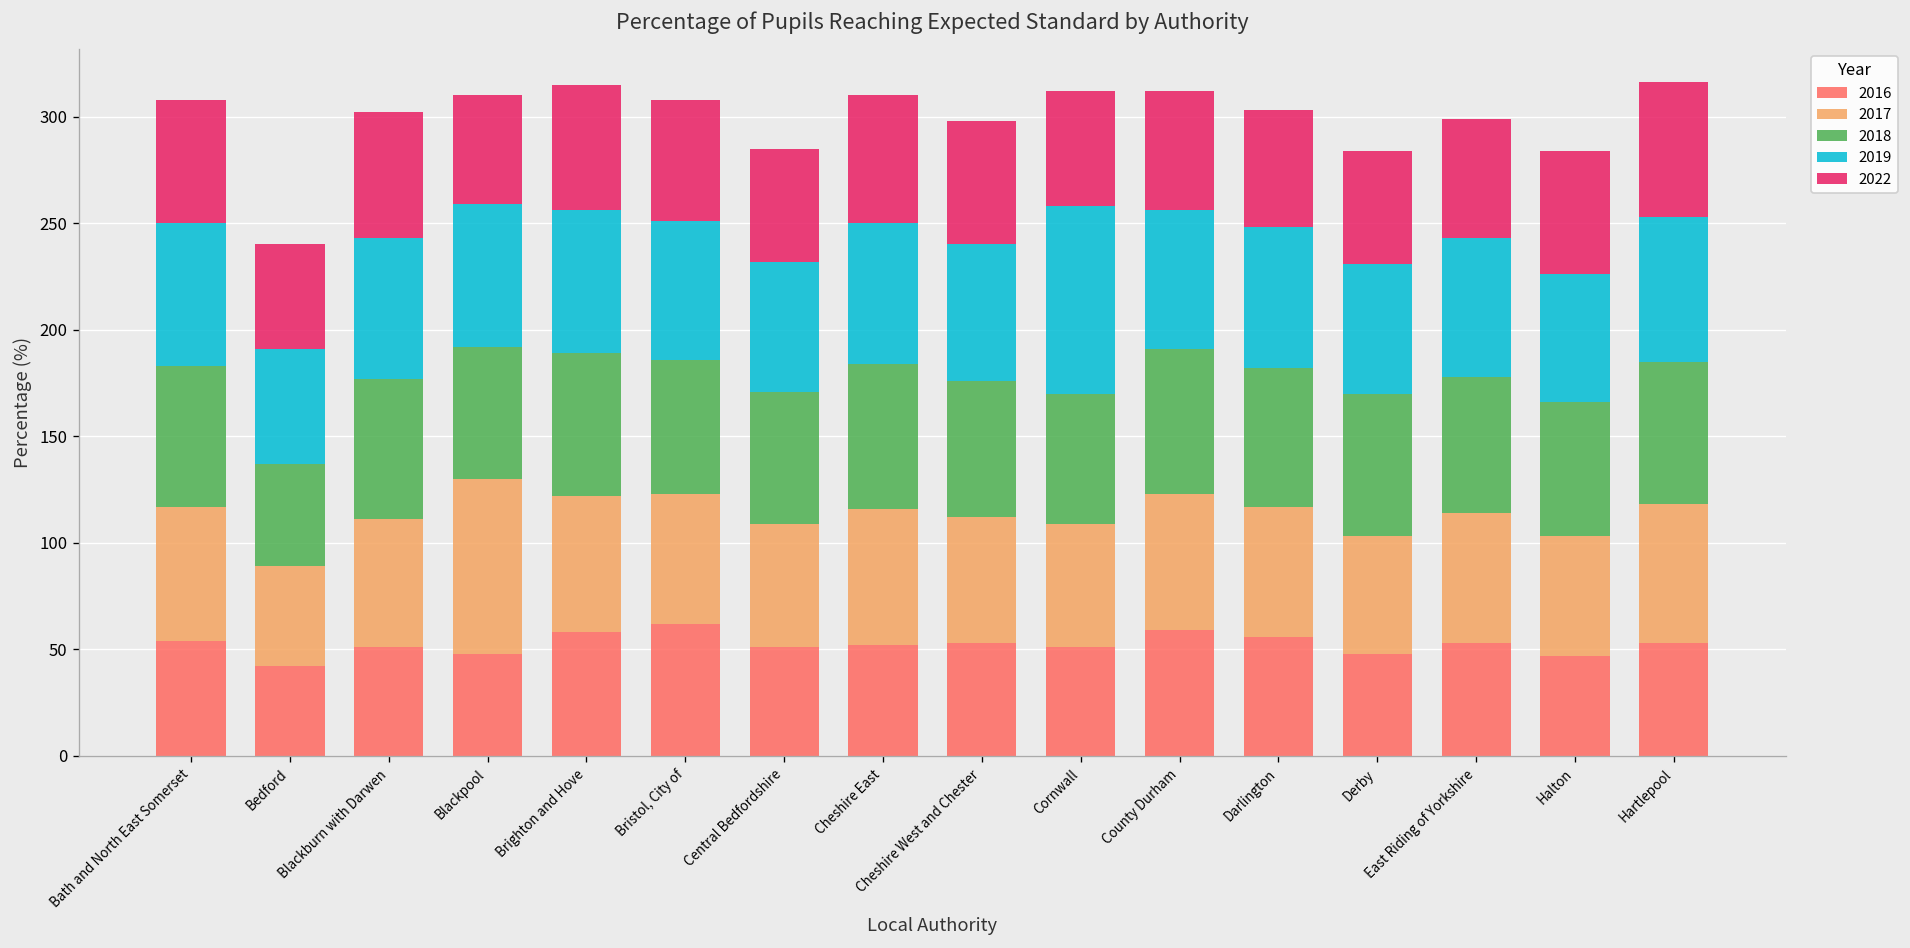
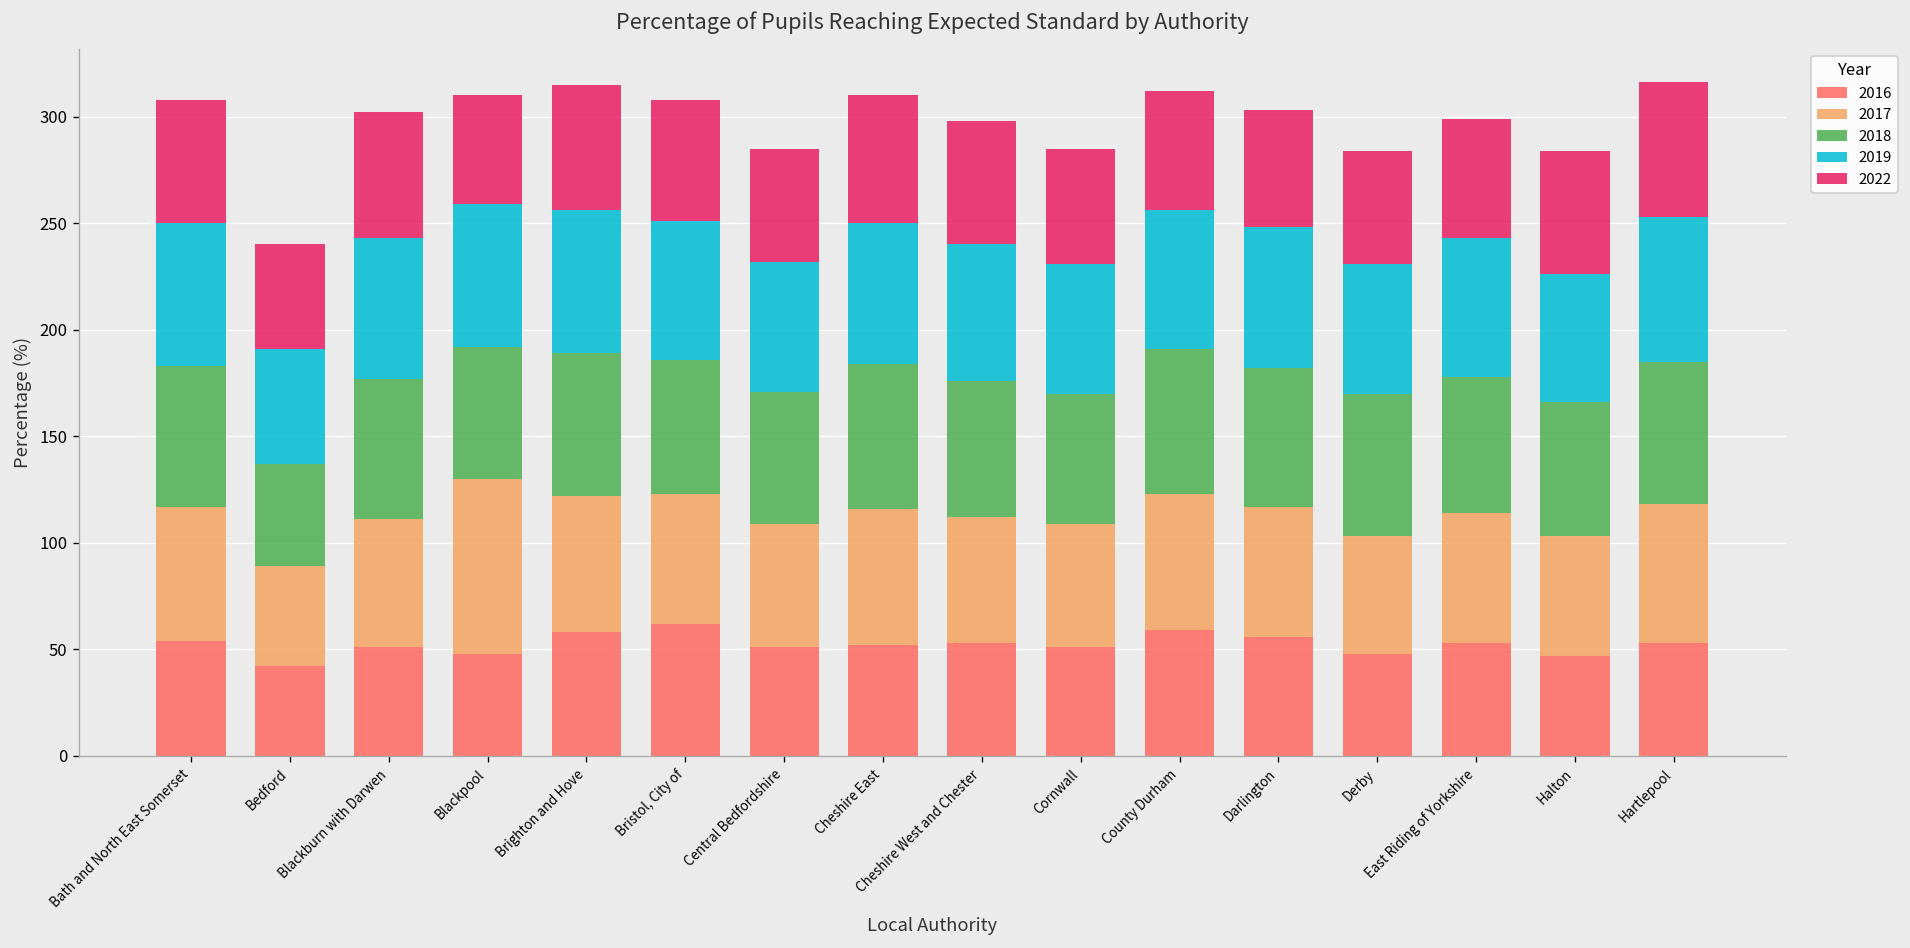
  {
    "2016": {
      "Bath and North East Somerset": 54,
      "Bedford": 42,
      "Blackburn with Darwen": 51,
      "Blackpool": 48,
      "Brighton and Hove": 58,
      "Bristol, City of": 62,
      "Central Bedfordshire": 51,
      "Cheshire East": 52,
      "Cheshire West and Chester": 53,
      "Cornwall": 51,
      "County Durham": 59,
      "Darlington": 56,
      "Derby": 48,
      "East Riding of Yorkshire": 53,
      "Halton": 47,
      "Hartlepool": 53
    },
    "2017": {
      "Bath and North East Somerset": 63,
      "Bedford": 47,
      "Blackburn with Darwen": 60,
      "Blackpool": 82,
      "Brighton and Hove": 64,
      "Bristol, City of": 61,
      "Central Bedfordshire": 58,
      "Cheshire East": 64,
      "Cheshire West and Chester": 59,
      "Cornwall": 58,
      "County Durham": 64,
      "Darlington": 61,
      "Derby": 55,
      "East Riding of Yorkshire": 61,
      "Halton": 56,
      "Hartlepool": 65
    },
    "2018": {
      "Bath and North East Somerset": 66,
      "Bedford": 48,
      "Blackburn with Darwen": 66,
      "Blackpool": 62,
      "Brighton and Hove": 67,
      "Bristol, City of": 63,
      "Central Bedfordshire": 62,
      "Cheshire East": 68,
      "Cheshire West and Chester": 64,
      "Cornwall": 61,
      "County Durham": 68,
      "Darlington": 65,
      "Derby": 67,
      "East Riding of Yorkshire": 64,
      "Halton": 63,
      "Hartlepool": 67
    },
    "2019": {
      "Bath and North East Somerset": 67,
      "Bedford": 54,
      "Blackburn with Darwen": 66,
      "Blackpool": 67,
      "Brighton and Hove": 67,
      "Bristol, City of": 65,
      "Central Bedfordshire": 61,
      "Cheshire East": 66,
      "Cheshire West and Chester": 64,
-     "Cornwall": 88,
+     "Cornwall": 61,
      "County Durham": 65,
      "Darlington": 66,
      "Derby": 61,
      "East Riding of Yorkshire": 65,
      "Halton": 60,
      "Hartlepool": 68
    },
    "2022": {
      "Bath and North East Somerset": 58,
      "Bedford": 49,
      "Blackburn with Darwen": 59,
      "Blackpool": 51,
      "Brighton and Hove": 59,
      "Bristol, City of": 57,
      "Central Bedfordshire": 53,
      "Cheshire East": 60,
      "Cheshire West and Chester": 58,
      "Cornwall": 54,
      "County Durham": 56,
      "Darlington": 55,
      "Derby": 53,
      "East Riding of Yorkshire": 56,
      "Halton": 58,
      "Hartlepool": 63
    }
  }
